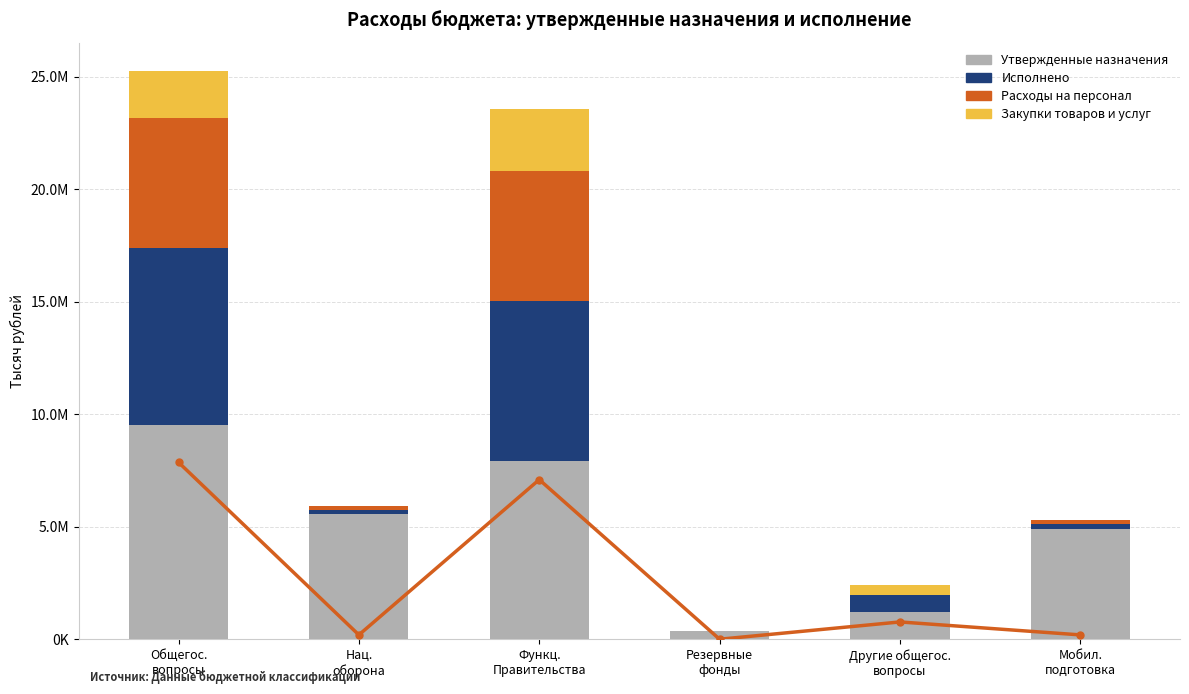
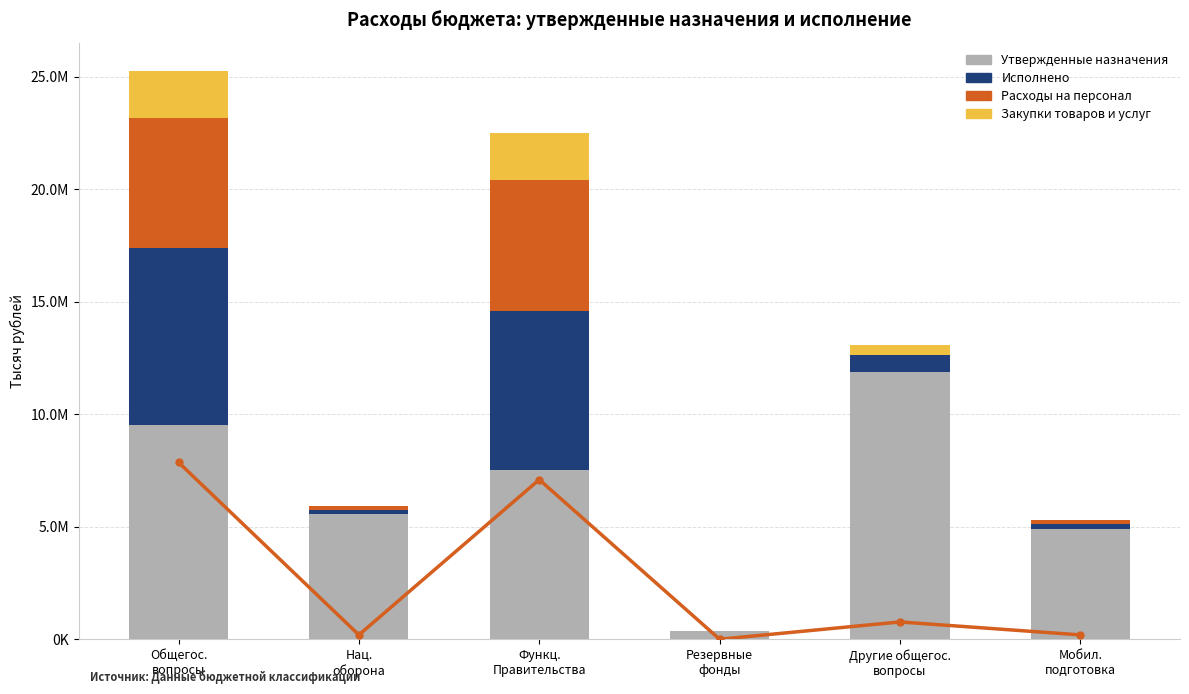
  {
    "Утвержденные назначения": {
      "Общегос. вопросы": 9500000,
      "Нац. оборона": 5500000,
-     "Функц. Правительства": 7900000,
+     "Функц. Правительства": 7500000,
      "Резервные фонды": 400000,
-     "Другие общегос. вопросы": 1200000,
+     "Другие общегос. вопросы": 11900000,
      "Мобил. подготовка": 4900000
    },
    "Исполнено": {
      "Общегос. вопросы": 7900000,
      "Нац. оборона": 200000,
      "Функц. Правительства": 7100000,
      "Резервные фонды": 0,
      "Другие общегос. вопросы": 800000,
      "Мобил. подготовка": 200000
    },
    "Закупки товаров и услуг": {
      "Общегос. вопросы": 2100000,
-     "Функц. Правительства": 2700000,
+     "Функц. Правительства": 2100000,
      "Резервные фонды": 0,
      "Другие общегос. вопросы": 400000
    }
  }
